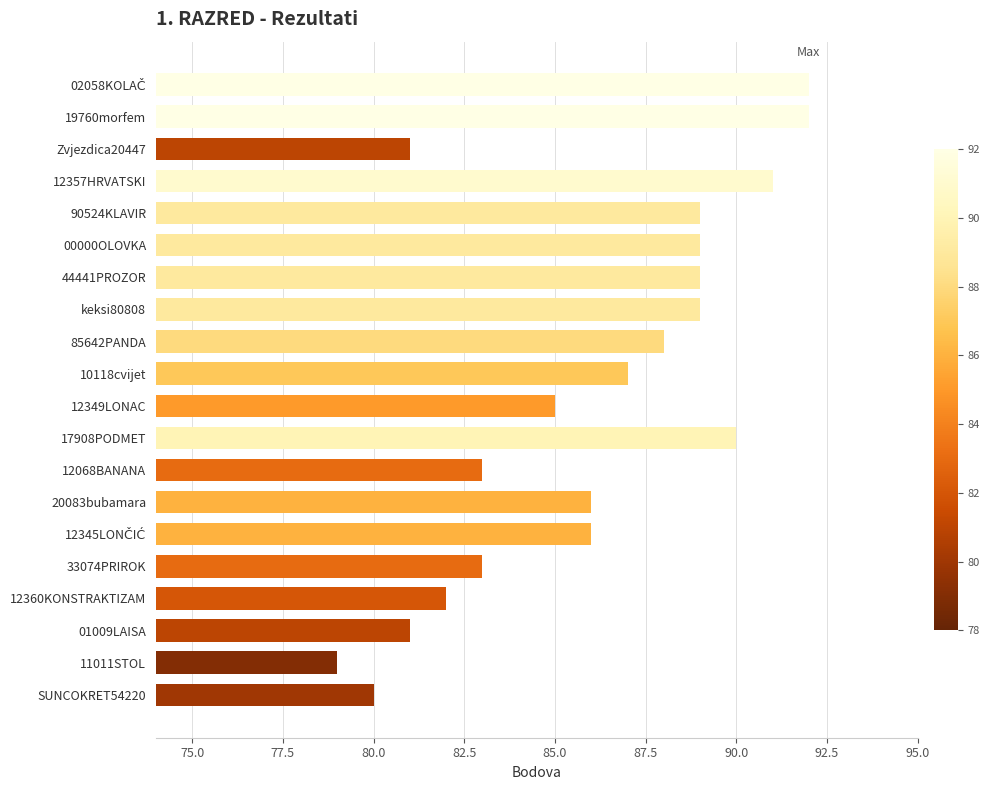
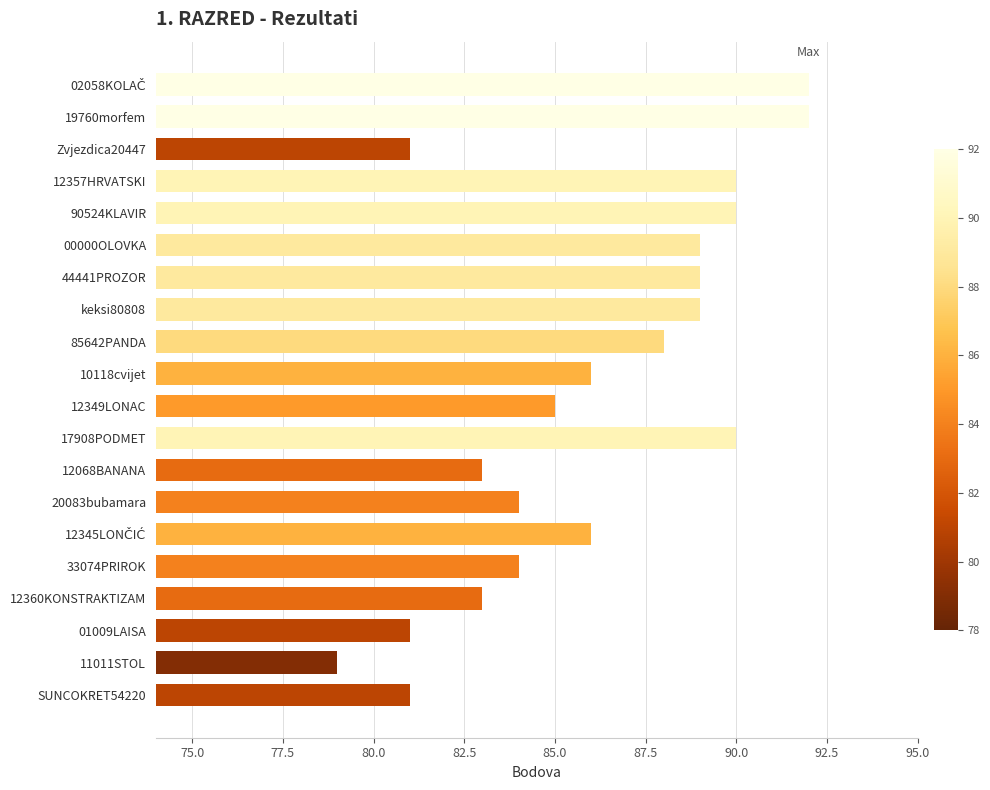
  {
    "02058KOLAČ": 92,
    "19760morfem": 92,
    "Zvjezdica20447": 81,
-   "12357HRVATSKI": 91,
-   "90524KLAVIR": 89,
+   "12357HRVATSKI": 90,
+   "90524KLAVIR": 90,
    "00000OLOVKA": 89,
    "44441PROZOR": 89,
    "keksi80808": 89,
    "85642PANDA": 88,
-   "10118cvijet": 87,
+   "10118cvijet": 86,
    "12349LONAC": 85,
    "17908PODMET": 90,
    "12068BANANA": 83,
-   "20083bubamara": 86,
+   "20083bubamara": 84,
    "12345LONČIĆ": 86,
-   "33074PRIROK": 83,
-   "12360KONSTRAKTIZAM": 82,
+   "33074PRIROK": 84,
+   "12360KONSTRAKTIZAM": 83,
    "01009LAISA": 81,
    "11011STOL": 79,
-   "SUNCOKRET54220": 80
+   "SUNCOKRET54220": 81
  }
